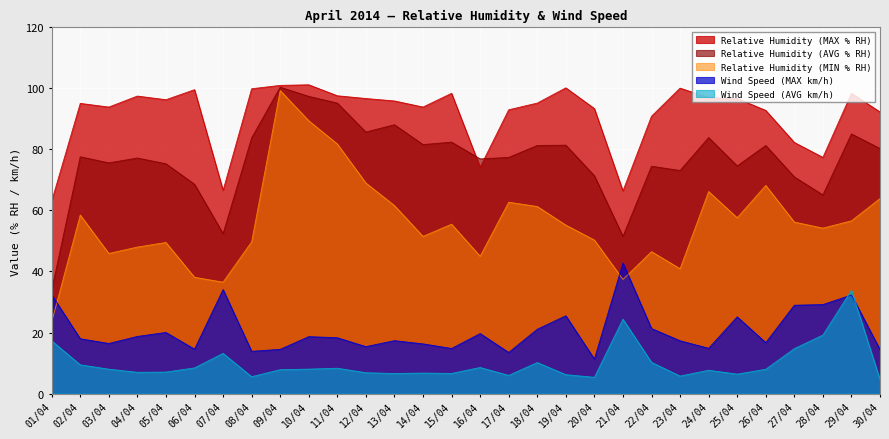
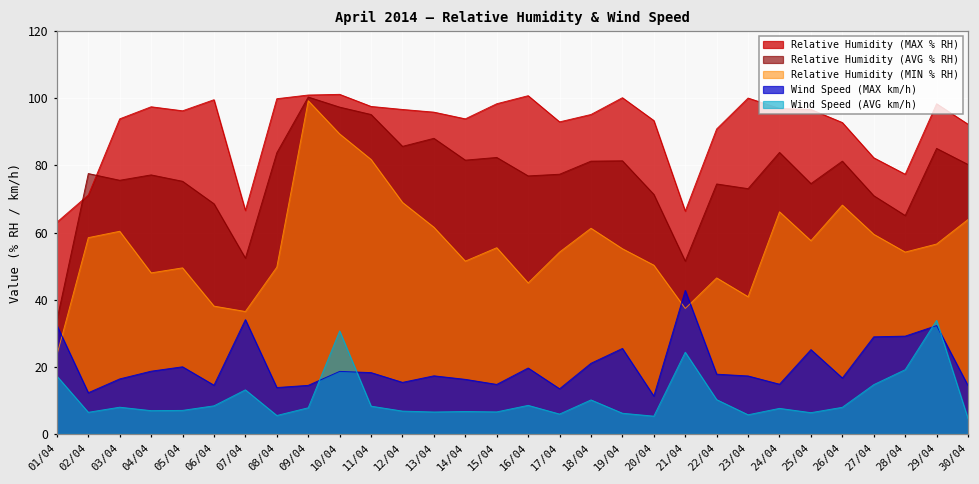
  {
    "Relative Humidity (MAX % RH)": {
      "01/04": 63,
-     "02/04": 95,
+     "02/04": 71,
      "03/04": 94,
      "04/04": 98,
      "05/04": 96,
      "06/04": 100,
      "07/04": 67,
      "08/04": 100,
      "10/04": 101,
      "11/04": 98,
      "12/04": 97,
      "13/04": 96,
      "14/04": 94,
      "15/04": 98,
-     "16/04": 74,
+     "16/04": 101,
      "17/04": 93,
      "18/04": 95,
      "19/04": 100,
      "20/04": 93,
      "21/04": 66,
      "22/04": 91,
      "23/04": 100,
      "26/04": 93,
      "27/04": 82,
      "28/04": 77,
      "30/04": 92
    },
    "Relative Humidity (AVG % RH)": {
      "01/04": 34,
      "02/04": 78,
      "03/04": 76,
      "04/04": 77,
      "05/04": 75,
      "06/04": 69,
      "07/04": 52,
      "08/04": 84,
      "10/04": 97,
      "11/04": 95,
      "12/04": 86,
      "13/04": 88,
      "14/04": 82,
      "15/04": 82,
      "16/04": 77,
      "17/04": 77,
      "18/04": 81,
      "19/04": 81,
      "20/04": 71,
      "21/04": 52,
      "22/04": 75,
      "23/04": 73,
      "24/04": 84,
      "25/04": 75,
      "26/04": 81,
      "27/04": 71,
      "28/04": 65,
      "29/04": 85,
      "30/04": 80
    },
    "Relative Humidity (MIN % RH)": {
      "01/04": 24,
      "02/04": 59,
-     "03/04": 46,
+     "03/04": 60,
      "04/04": 48,
      "05/04": 50,
      "06/04": 38,
      "07/04": 37,
      "08/04": 50,
      "09/04": 99,
      "10/04": 89,
      "11/04": 82,
      "12/04": 69,
      "13/04": 62,
      "14/04": 52,
      "15/04": 56,
      "16/04": 45,
-     "17/04": 63,
+     "17/04": 54,
      "18/04": 61,
      "19/04": 55,
      "20/04": 50,
      "21/04": 37,
      "22/04": 47,
      "23/04": 41,
      "24/04": 66,
      "25/04": 58,
      "26/04": 68,
-     "27/04": 56,
+     "27/04": 60,
      "28/04": 54,
      "29/04": 57,
      "30/04": 64
    },
    "Wind Speed (MAX km/h)": {
      "01/04": 32,
-     "02/04": 18,
+     "02/04": 12,
      "03/04": 16,
      "04/04": 19,
      "05/04": 20,
      "06/04": 15,
      "07/04": 34,
      "08/04": 14,
      "09/04": 14,
      "10/04": 19,
      "11/04": 18,
      "12/04": 15,
      "13/04": 17,
      "14/04": 16,
      "15/04": 15,
      "16/04": 20,
      "17/04": 13,
      "18/04": 21,
      "19/04": 25,
      "20/04": 11,
      "21/04": 43,
-     "22/04": 21,
+     "22/04": 18,
      "23/04": 17,
      "24/04": 15,
      "25/04": 25,
      "26/04": 17,
      "27/04": 29,
      "28/04": 29,
      "29/04": 32,
      "30/04": 14
    },
    "Wind Speed (AVG km/h)": {
      "01/04": 17,
-     "02/04": 9,
+     "02/04": 6,
      "03/04": 8,
      "04/04": 7,
      "05/04": 7,
      "06/04": 8,
      "07/04": 13,
      "08/04": 6,
      "09/04": 8,
-     "10/04": 8,
+     "10/04": 31,
      "11/04": 8,
      "12/04": 7,
      "13/04": 7,
      "14/04": 7,
      "15/04": 7,
      "16/04": 9,
      "17/04": 6,
      "18/04": 10,
      "19/04": 6,
      "20/04": 5,
      "21/04": 24,
      "22/04": 10,
      "23/04": 6,
      "24/04": 8,
      "25/04": 6,
      "26/04": 8,
      "27/04": 15,
      "28/04": 19,
      "29/04": 34,
      "30/04": 5
    }
  }
